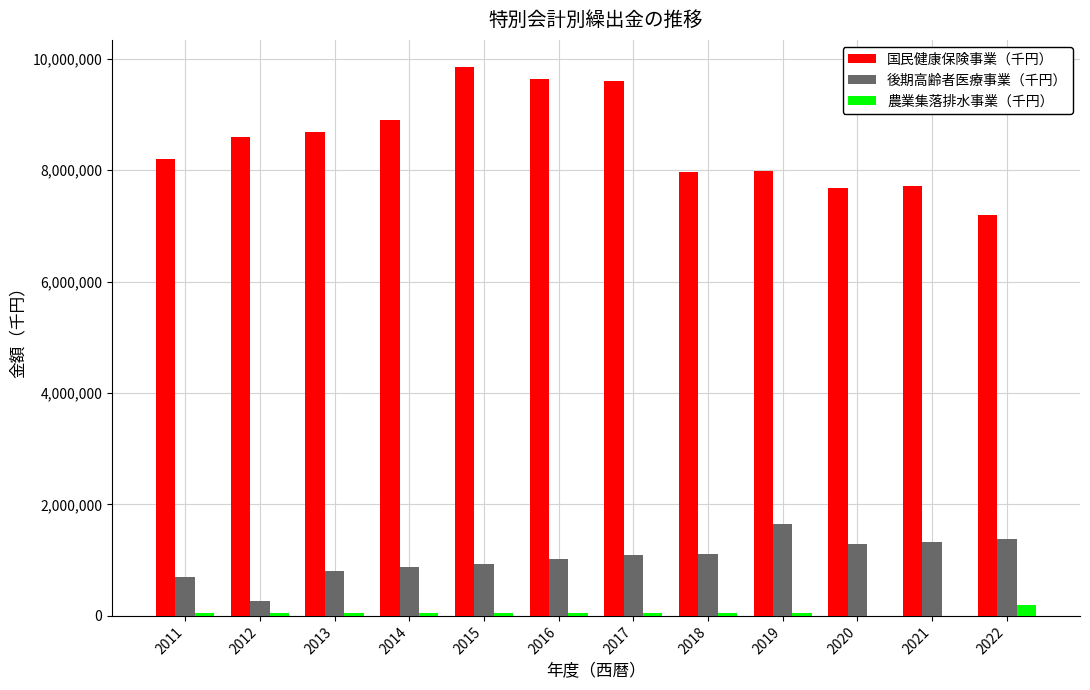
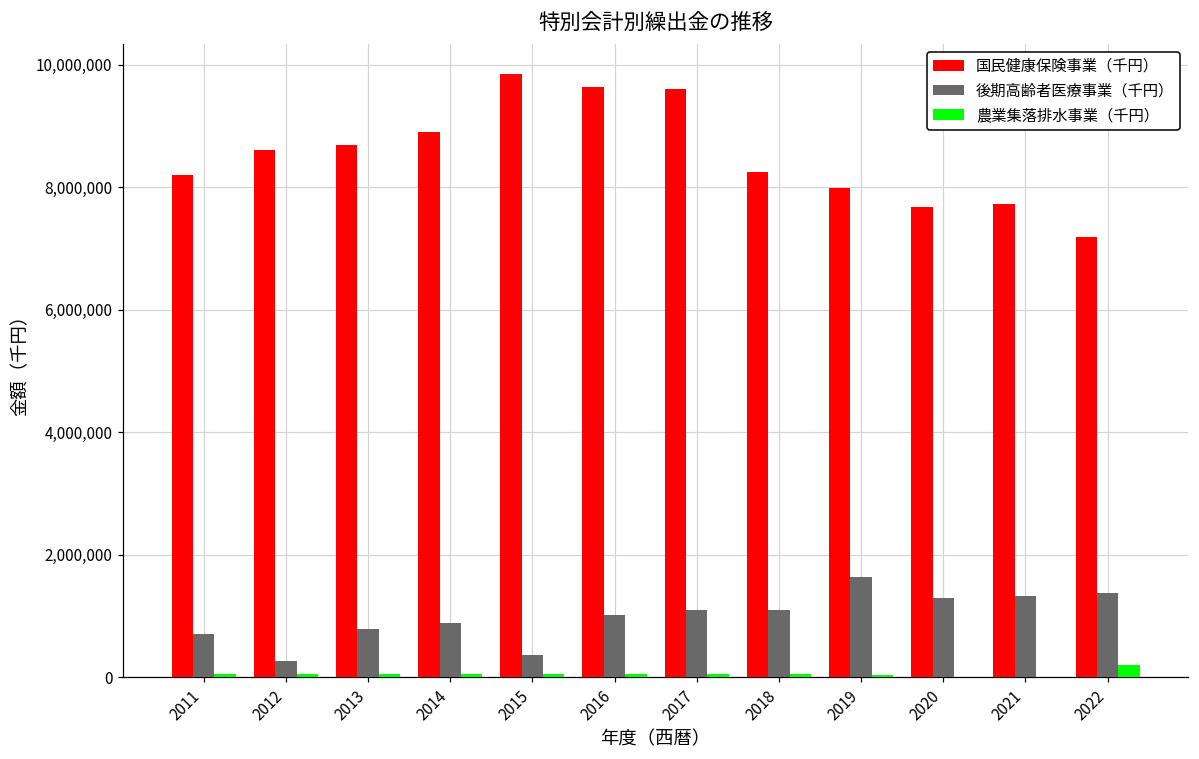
  {
    "国民健康保険事業（千円）": {
      "2011": "8,200,000",
      "2012": "8,600,000",
      "2013": "8,700,000",
      "2014": "8,900,000",
      "2015": "9,800,000",
      "2016": "9,600,000",
      "2017": "9,600,000",
-     "2018": "8,000,000",
+     "2018": "8,300,000",
      "2019": "8,000,000",
      "2020": "7,700,000",
      "2021": "7,700,000",
      "2022": "7,200,000"
    },
    "後期高齢者医療事業（千円）": {
      "2011": "700,000",
      "2012": "300,000",
      "2013": "800,000",
      "2014": "900,000",
-     "2015": "900,000",
+     "2015": "400,000",
      "2016": "1,000,000",
      "2017": "1,100,000",
      "2018": "1,100,000",
      "2019": "1,600,000",
      "2020": "1,300,000",
      "2021": "1,300,000",
      "2022": "1,400,000"
    },
    "農業集落排水事業（千円）": {
      "2011": "100,000",
      "2012": "0",
      "2013": "0",
      "2014": "0",
      "2015": "100,000",
      "2016": "100,000",
      "2017": "100,000",
      "2018": "100,000",
      "2019": "0",
      "2020": "0",
      "2021": "0",
      "2022": "200,000"
    }
  }
